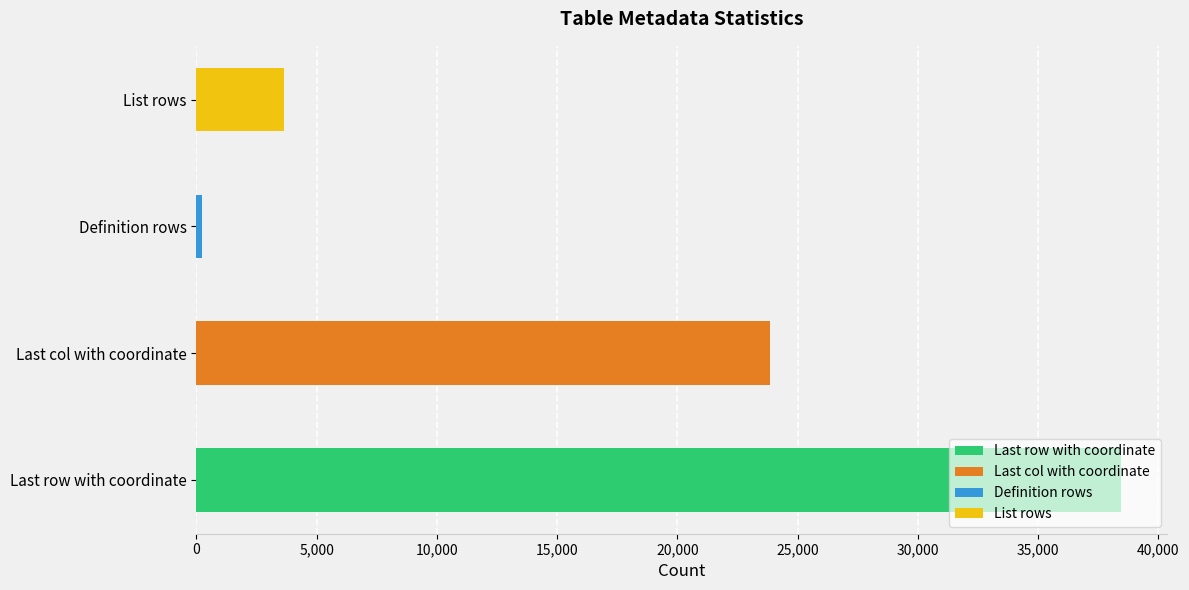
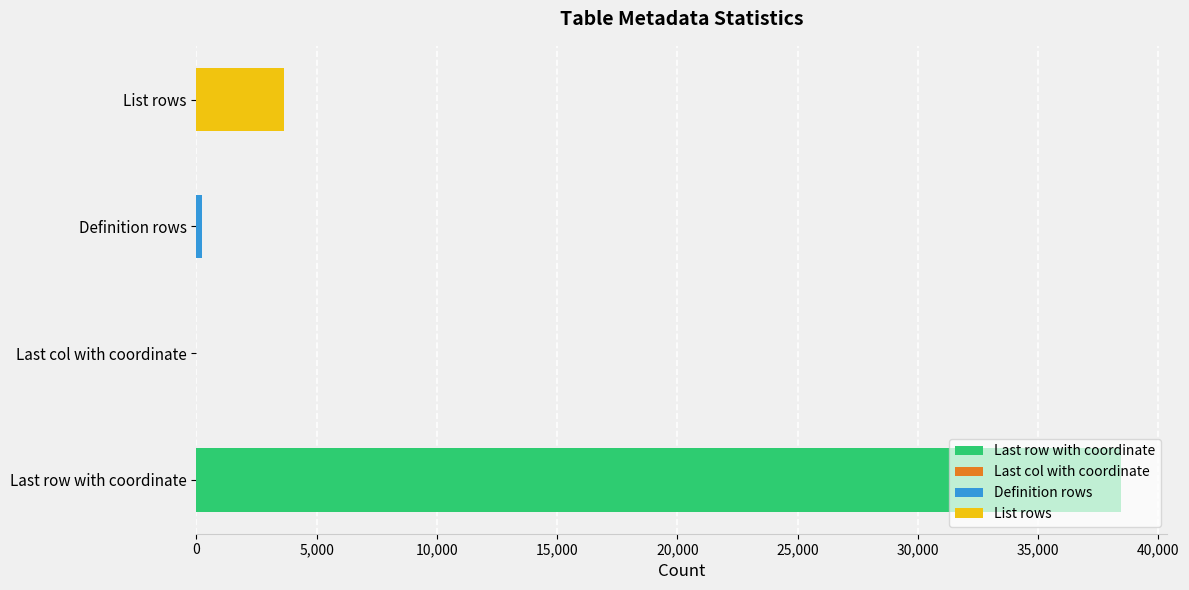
  {
    "List rows": "3,600",
    "Definition rows": "200",
-   "Last col with coordinate": "23,900"
+   "Last col with coordinate": "0"
  }
